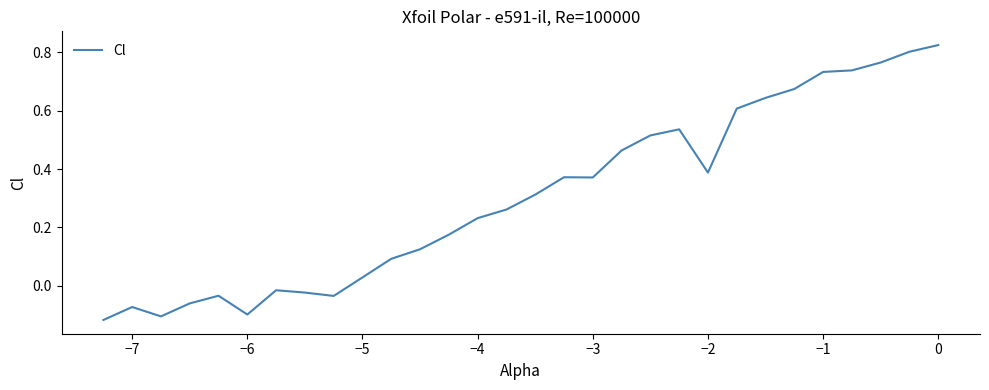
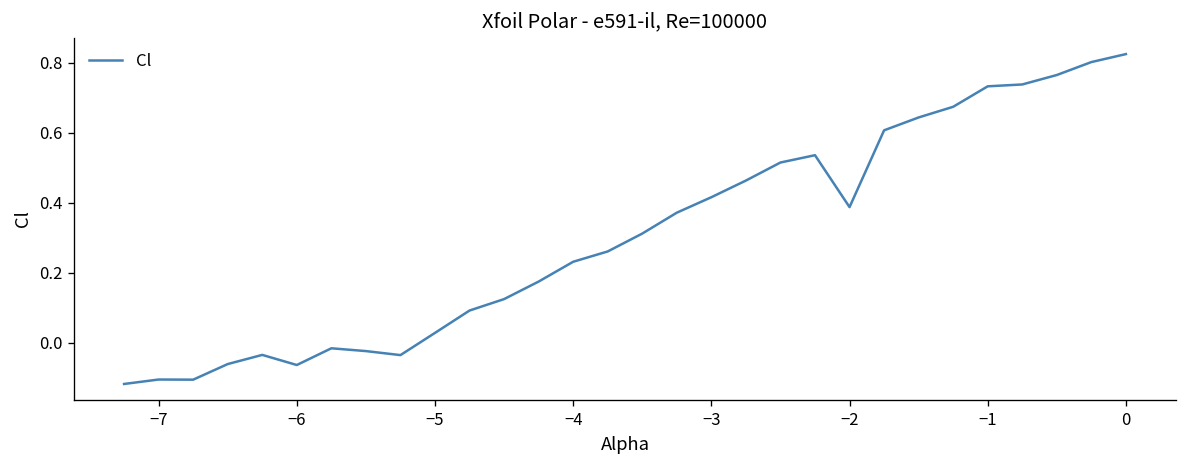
  {
-   "−7": -0.07,
-   "−6": -0.10,
+   "−7": -0.11,
+   "−6": -0.06,
    "−5": 0.03,
    "−4": 0.23,
-   "−3": 0.37,
+   "−3": 0.42,
    "−2": 0.39,
    "−1": 0.73,
    "0": 0.83
  }
